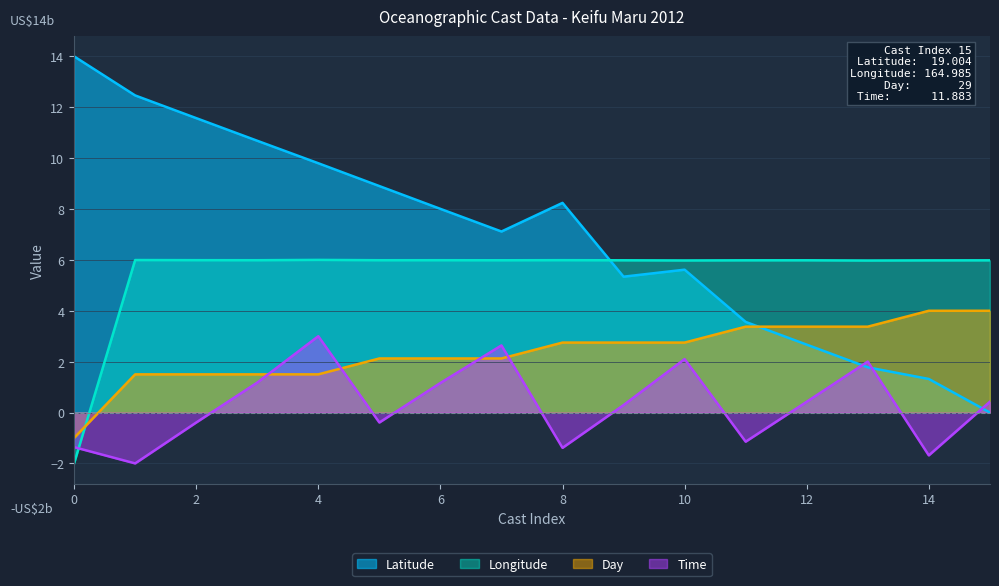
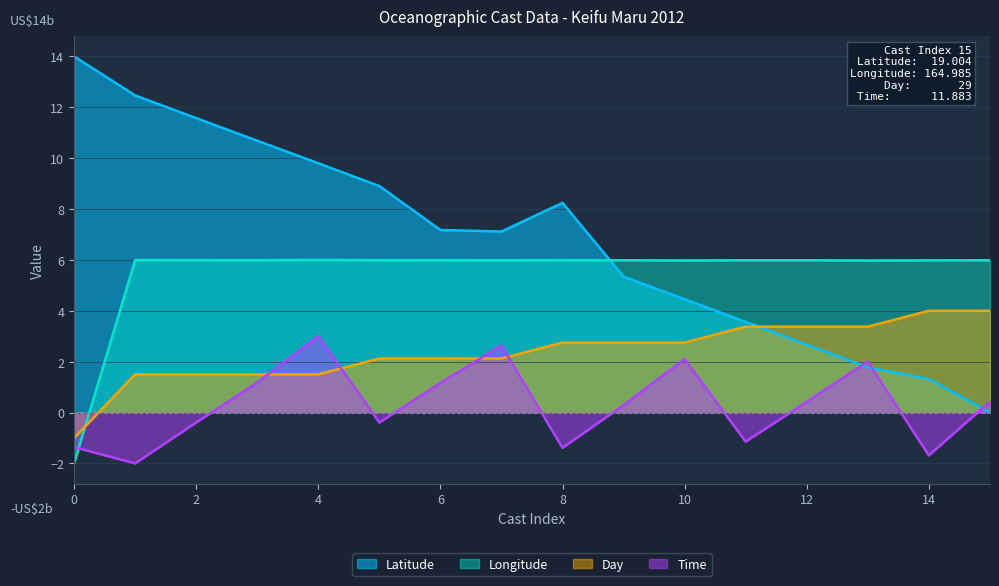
  {
    "Latitude": {
      "0": 14.0,
      "2": 11.6,
      "4": 9.8,
-     "6": 8.0,
+     "6": 7.2,
      "8": 8.2,
-     "10": 5.6,
+     "10": 4.5,
      "12": 2.7,
      "14": 1.3
    }
  }
